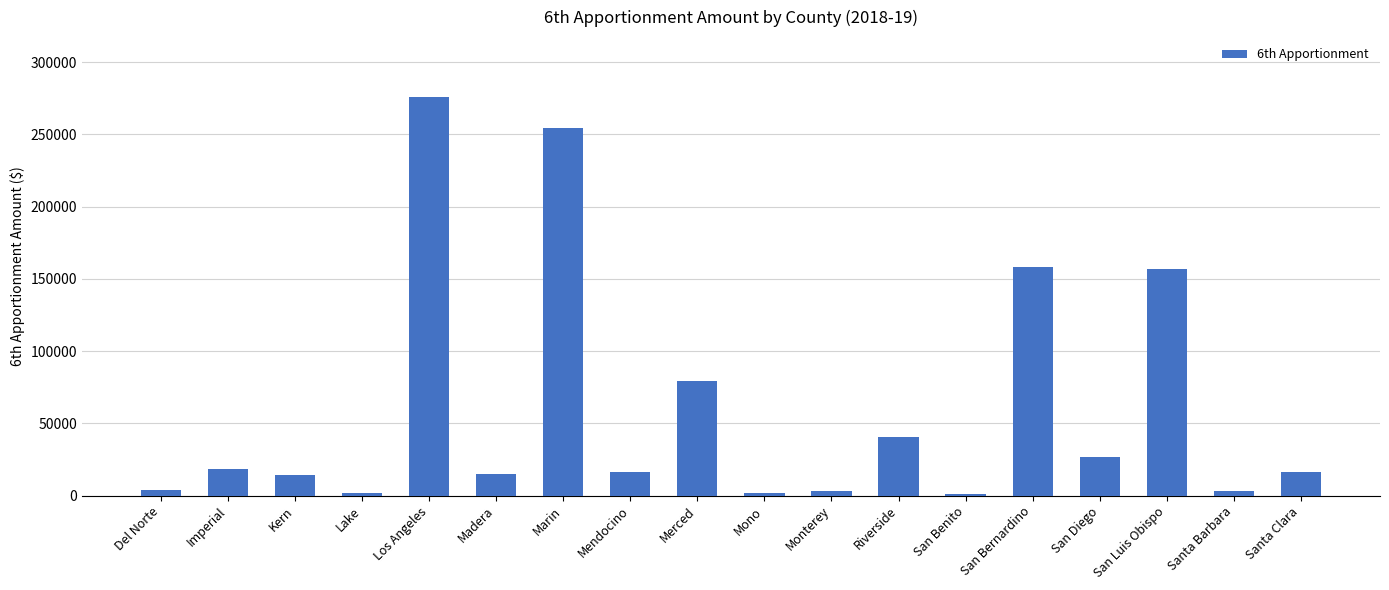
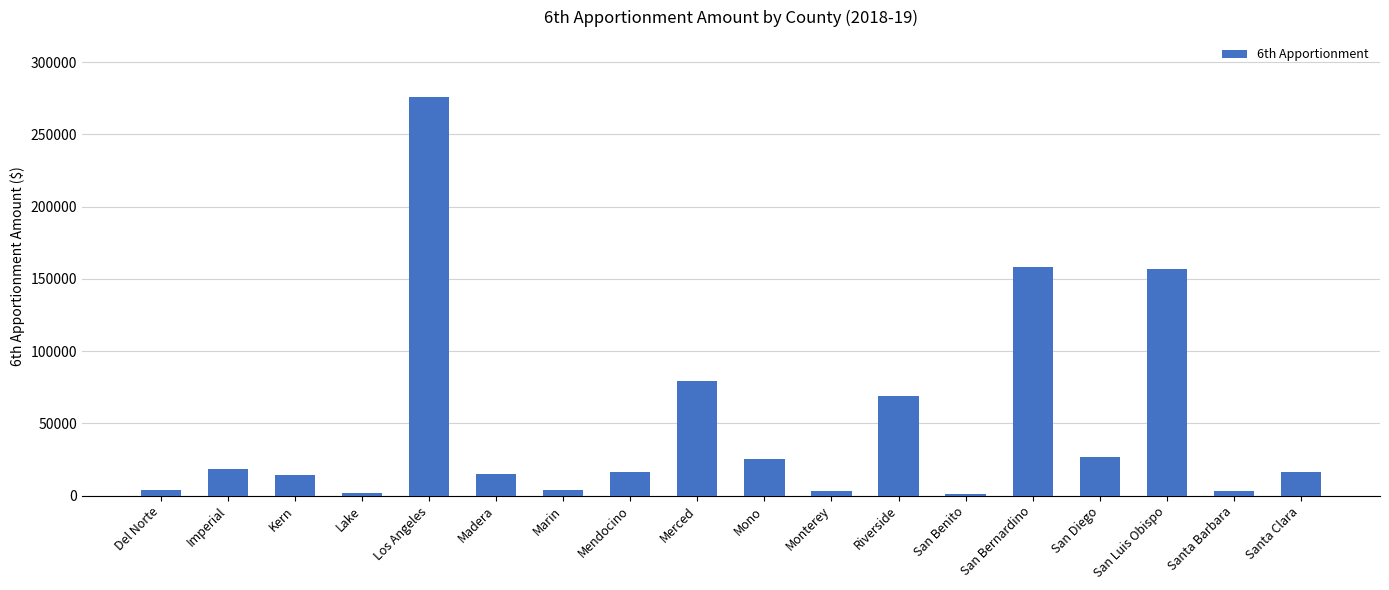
  {
    "Del Norte": 4000,
    "Imperial": 18000,
    "Kern": 14000,
    "Los Angeles": 276000,
    "Madera": 15000,
-   "Marin": 254000,
+   "Marin": 4000,
    "Mendocino": 16000,
    "Merced": 79000,
-   "Mono": 2000,
+   "Mono": 25000,
    "Monterey": 3000,
-   "Riverside": 41000,
+   "Riverside": 69000,
    "San Bernardino": 158000,
    "San Diego": 27000,
    "San Luis Obispo": 157000,
    "Santa Barbara": 3000,
    "Santa Clara": 16000
  }
